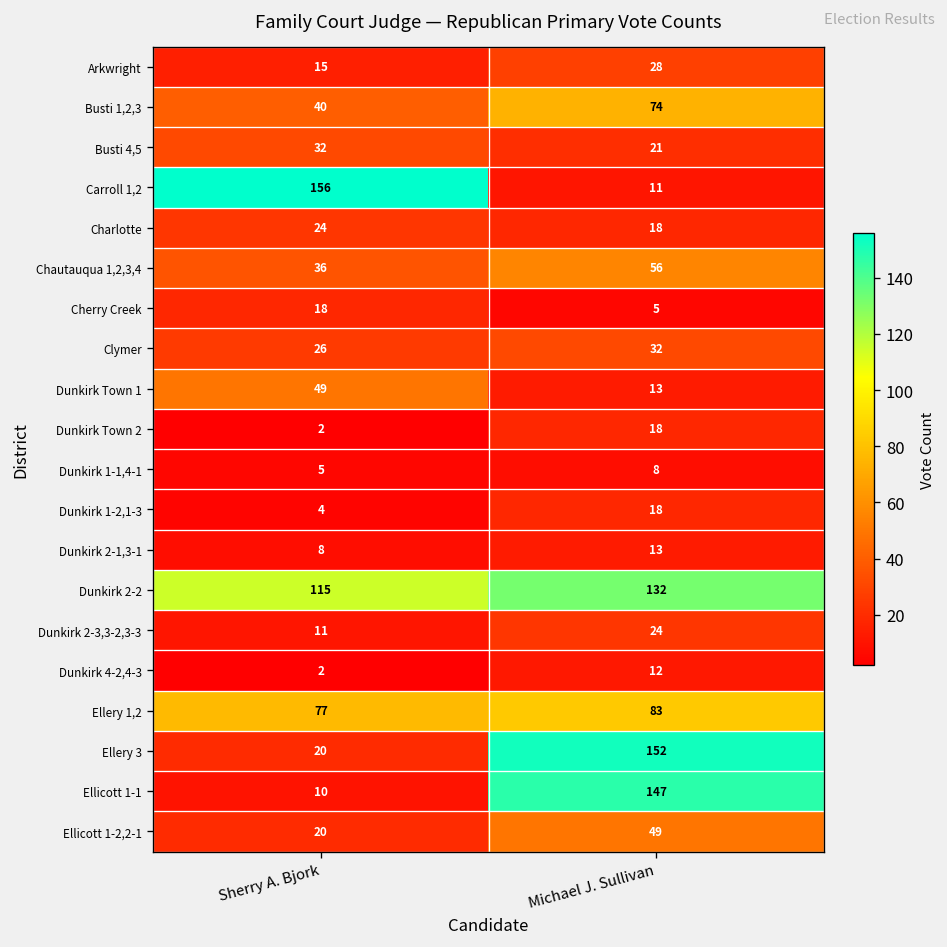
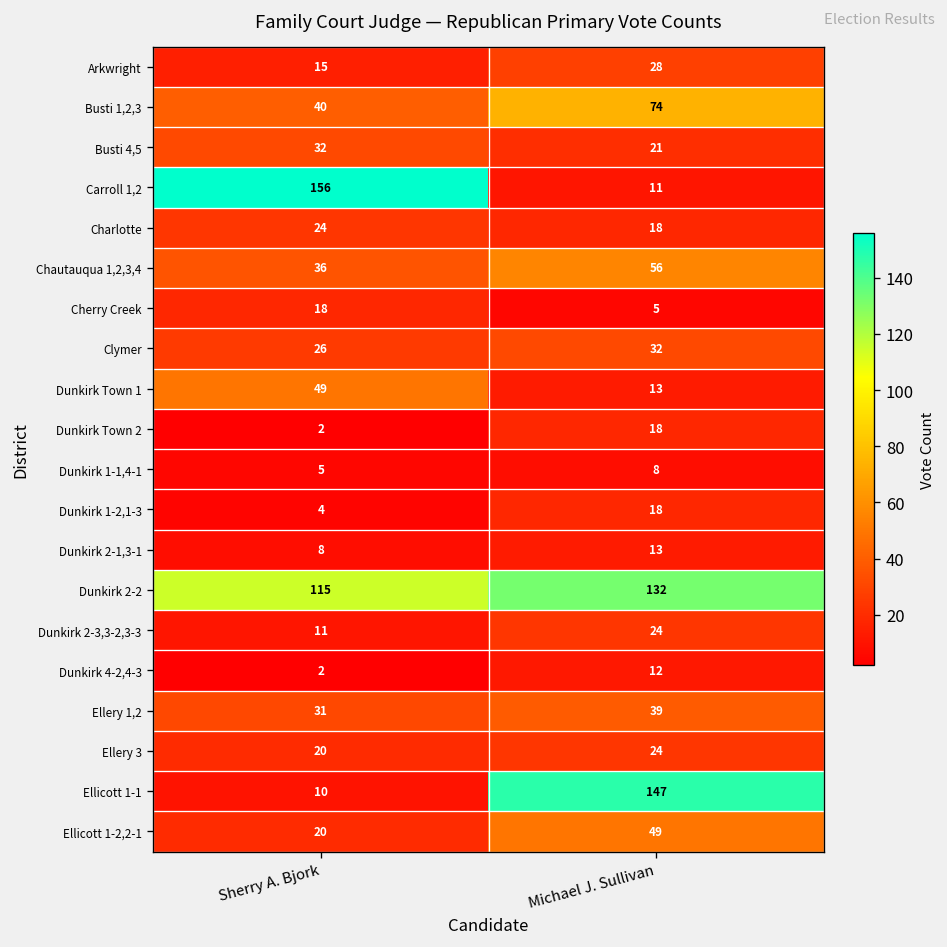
  {
    "Arkwright": {
      "Sherry A. Bjork": 15,
      "Michael J. Sullivan": 28
    },
    "Busti 1,2,3": {
      "Sherry A. Bjork": 40,
      "Michael J. Sullivan": 74
    },
    "Busti 4,5": {
      "Sherry A. Bjork": 32,
      "Michael J. Sullivan": 21
    },
    "Carroll 1,2": {
      "Sherry A. Bjork": 156,
      "Michael J. Sullivan": 11
    },
    "Charlotte": {
      "Sherry A. Bjork": 24,
      "Michael J. Sullivan": 18
    },
    "Chautauqua 1,2,3,4": {
      "Sherry A. Bjork": 36,
      "Michael J. Sullivan": 56
    },
    "Cherry Creek": {
      "Sherry A. Bjork": 18,
      "Michael J. Sullivan": 5
    },
    "Clymer": {
      "Sherry A. Bjork": 26,
      "Michael J. Sullivan": 32
    },
    "Dunkirk Town 1": {
      "Sherry A. Bjork": 49,
      "Michael J. Sullivan": 13
    },
    "Dunkirk Town 2": {
      "Sherry A. Bjork": 2,
      "Michael J. Sullivan": 18
    },
    "Dunkirk 1-1,4-1": {
      "Sherry A. Bjork": 5,
      "Michael J. Sullivan": 8
    },
    "Dunkirk 1-2,1-3": {
      "Sherry A. Bjork": 4,
      "Michael J. Sullivan": 18
    },
    "Dunkirk 2-1,3-1": {
      "Sherry A. Bjork": 8,
      "Michael J. Sullivan": 13
    },
    "Dunkirk 2-2": {
      "Sherry A. Bjork": 115,
      "Michael J. Sullivan": 132
    },
    "Dunkirk 2-3,3-2,3-3": {
      "Sherry A. Bjork": 11,
      "Michael J. Sullivan": 24
    },
    "Dunkirk 4-2,4-3": {
      "Sherry A. Bjork": 2,
      "Michael J. Sullivan": 12
    },
    "Ellery 1,2": {
-     "Sherry A. Bjork": 77,
-     "Michael J. Sullivan": 83
+     "Sherry A. Bjork": 31,
+     "Michael J. Sullivan": 39
    },
    "Ellery 3": {
      "Sherry A. Bjork": 20,
-     "Michael J. Sullivan": 152
+     "Michael J. Sullivan": 24
    },
    "Ellicott 1-1": {
      "Sherry A. Bjork": 10,
      "Michael J. Sullivan": 147
    },
    "Ellicott 1-2,2-1": {
      "Sherry A. Bjork": 20,
      "Michael J. Sullivan": 49
    }
  }
